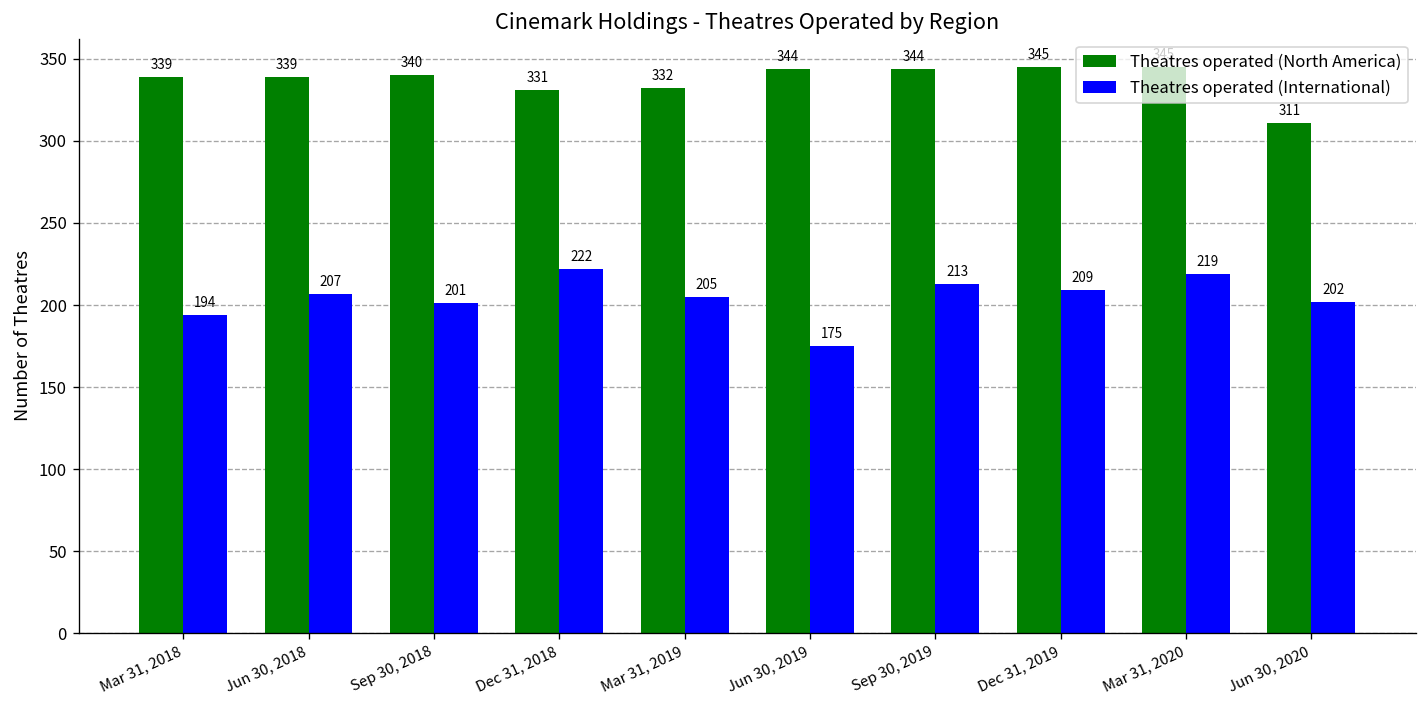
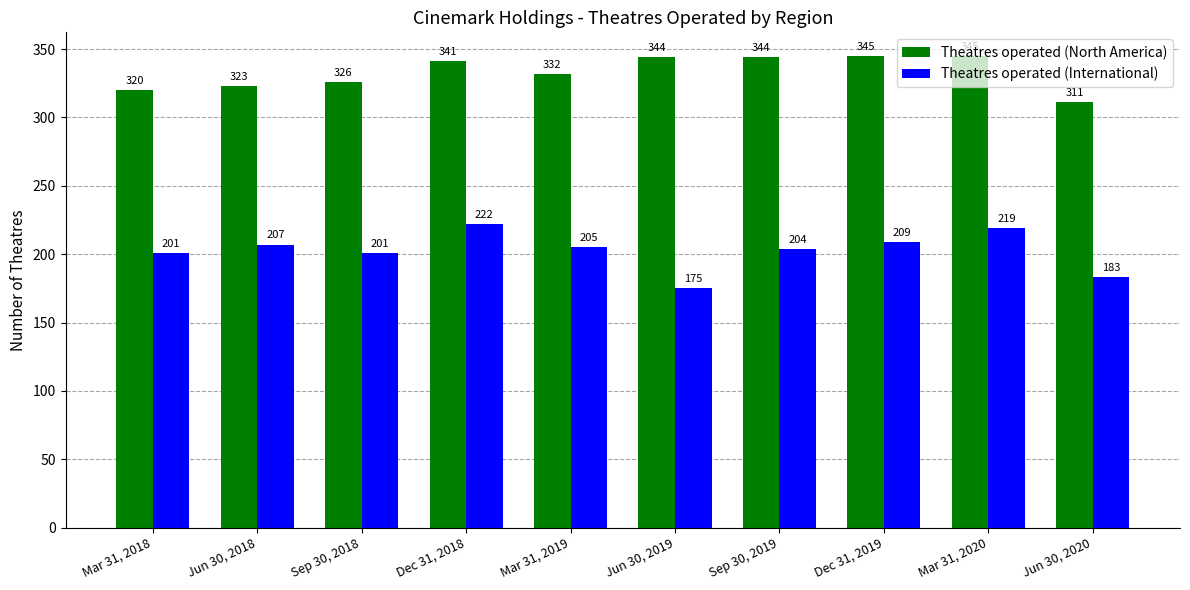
  {
    "Theatres operated (North America)": {
-     "Mar 31, 2018": 339,
-     "Jun 30, 2018": 339,
-     "Sep 30, 2018": 340,
-     "Dec 31, 2018": 331,
+     "Mar 31, 2018": 320,
+     "Jun 30, 2018": 323,
+     "Sep 30, 2018": 326,
+     "Dec 31, 2018": 341,
      "Mar 31, 2019": 332,
      "Jun 30, 2019": 344,
      "Sep 30, 2019": 344,
      "Dec 31, 2019": 345,
      "Jun 30, 2020": 311
    },
    "Theatres operated (International)": {
-     "Mar 31, 2018": 194,
+     "Mar 31, 2018": 201,
      "Jun 30, 2018": 207,
      "Sep 30, 2018": 201,
      "Dec 31, 2018": 222,
      "Mar 31, 2019": 205,
      "Jun 30, 2019": 175,
-     "Sep 30, 2019": 213,
+     "Sep 30, 2019": 204,
      "Dec 31, 2019": 209,
      "Mar 31, 2020": 219,
-     "Jun 30, 2020": 202
+     "Jun 30, 2020": 183
    }
  }
